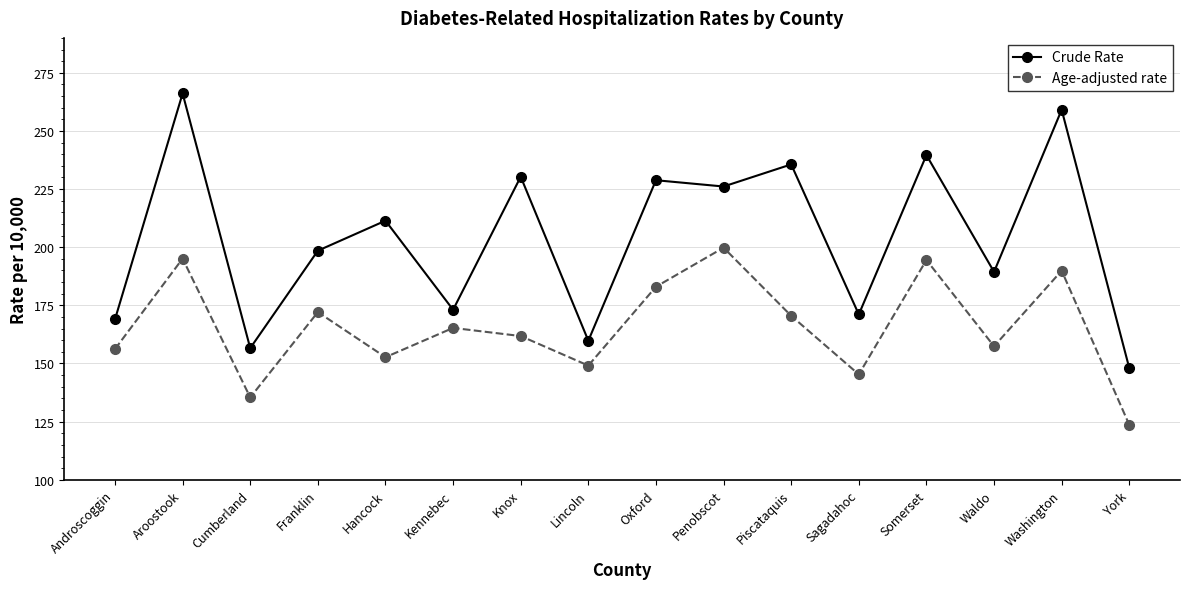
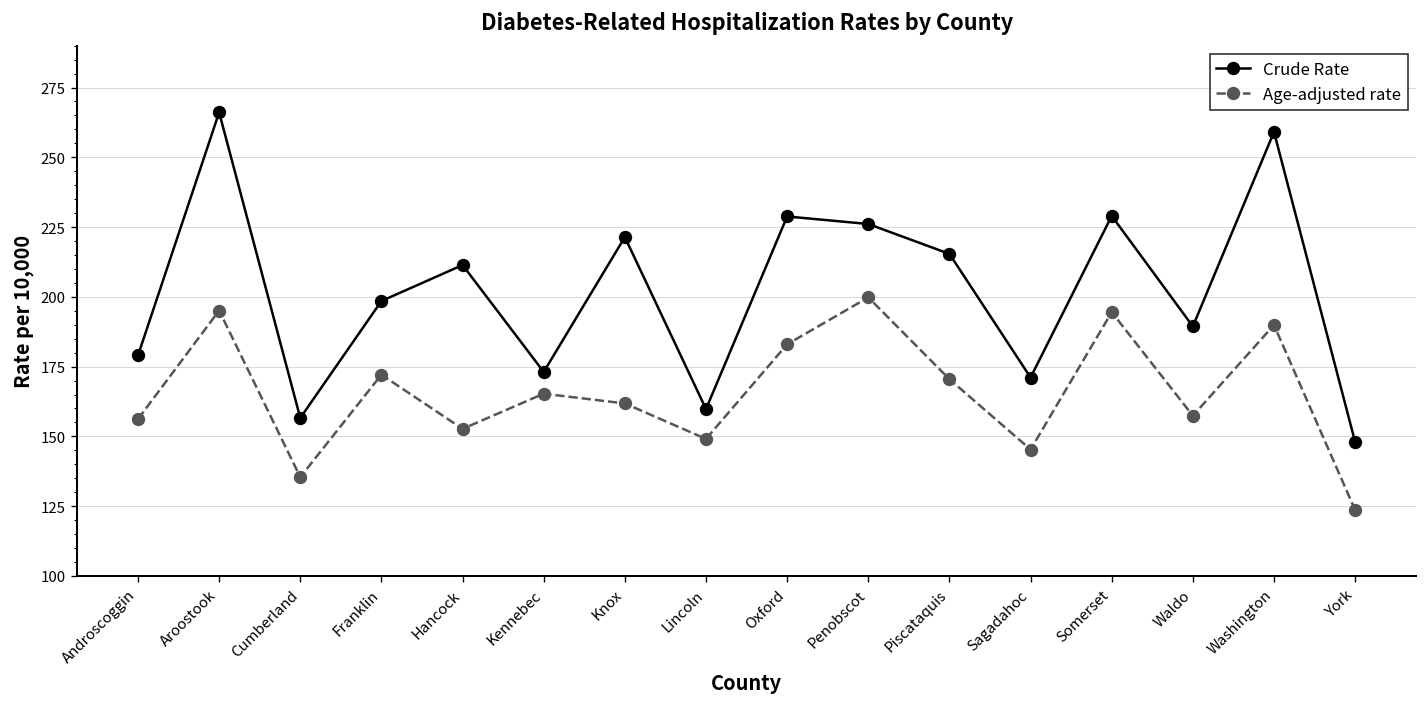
  {
    "Crude Rate": {
-     "Androscoggin": 169,
+     "Androscoggin": 179,
      "Aroostook": 266,
      "Cumberland": 157,
      "Franklin": 199,
      "Hancock": 211,
      "Kennebec": 173,
-     "Knox": 230,
+     "Knox": 221,
      "Lincoln": 160,
      "Oxford": 229,
      "Penobscot": 226,
-     "Piscataquis": 236,
+     "Piscataquis": 215,
      "Sagadahoc": 171,
-     "Somerset": 240,
+     "Somerset": 229,
      "Waldo": 189,
      "Washington": 259,
      "York": 148
    },
    "Age-adjusted rate": {
      "Androscoggin": 156,
      "Aroostook": 195,
      "Cumberland": 135,
      "Franklin": 172,
      "Hancock": 153,
      "Kennebec": 165,
      "Knox": 162,
      "Lincoln": 149,
      "Oxford": 183,
      "Penobscot": 200,
      "Piscataquis": 171,
      "Sagadahoc": 145,
      "Somerset": 195,
      "Waldo": 157,
      "Washington": 190,
      "York": 124
    }
  }
